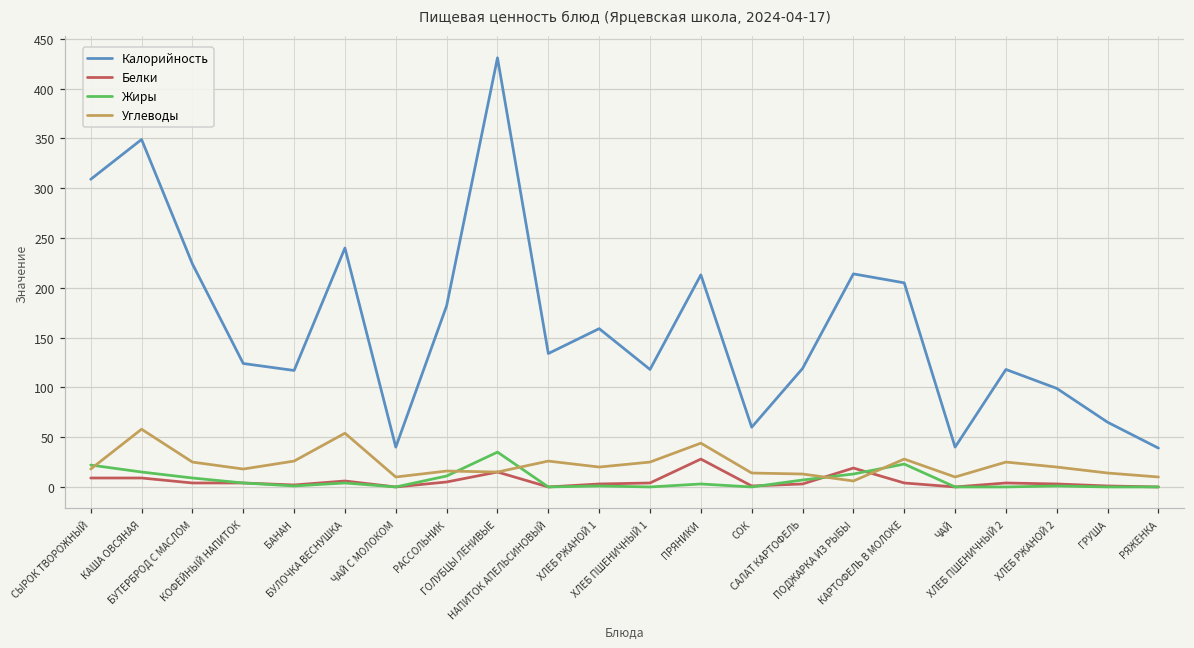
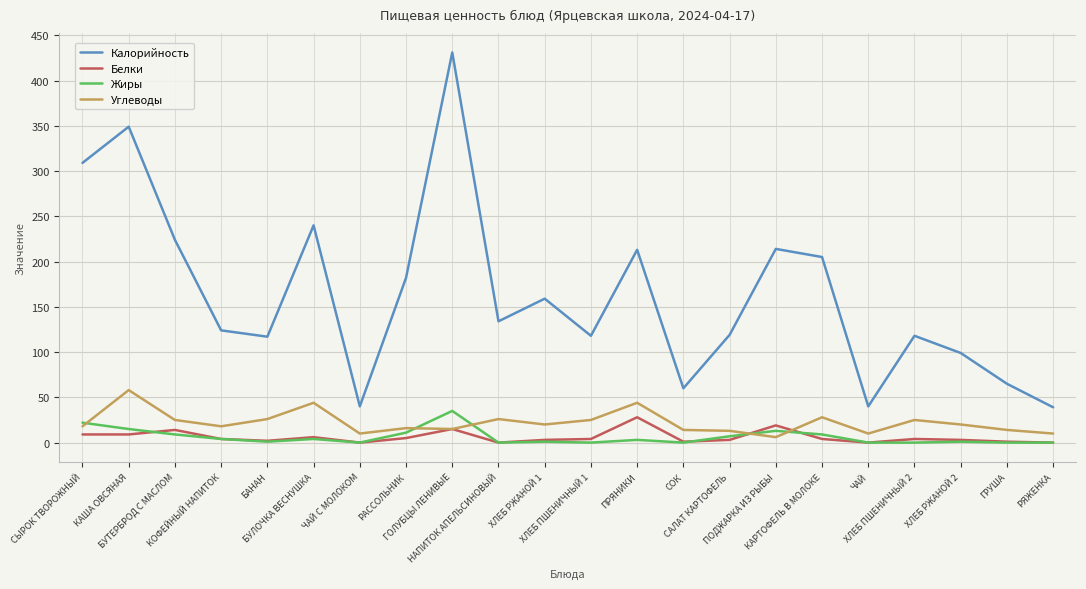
  {
    "Калорийность": {
      "СЫРОК ТВОРОЖНЫЙ": 310,
      "КАША ОВСЯНАЯ": 350,
      "БУТЕРБРОД С МАСЛОМ": 220,
      "КОФЕЙНЫЙ НАПИТОК": 120,
      "БАНАН": 120,
      "БУЛОЧКА ВЕСНУШКА": 240,
      "ЧАЙ С МОЛОКОМ": 40,
      "РАССОЛЬНИК": 180,
      "ГОЛУБЦЫ ЛЕНИВЫЕ": 430,
      "НАПИТОК АПЕЛЬСИНОВЫЙ": 130,
      "ХЛЕБ РЖАНОЙ 1": 160,
      "ХЛЕБ ПШЕНИЧНЫЙ 1": 120,
      "ПРЯНИКИ": 210,
      "СОК": 60,
      "САЛАТ КАРТОФЕЛЬ": 120,
      "ПОДЖАРКА ИЗ РЫБЫ": 210,
      "КАРТОФЕЛЬ В МОЛОКЕ": 210,
      "ЧАЙ": 40,
      "ХЛЕБ ПШЕНИЧНЫЙ 2": 120,
      "ХЛЕБ РЖАНОЙ 2": 100,
      "ГРУША": 70,
      "РЯЖЕНКА": 40
    },
    "Белки": {
      "СЫРОК ТВОРОЖНЫЙ": 10,
      "КАША ОВСЯНАЯ": 10,
-     "БУТЕРБРОД С МАСЛОМ": 0,
+     "БУТЕРБРОД С МАСЛОМ": 10,
      "РАССОЛЬНИК": 10,
      "ХЛЕБ ПШЕНИЧНЫЙ 1": 0,
      "ПРЯНИКИ": 30,
      "САЛАТ КАРТОФЕЛЬ": 0,
      "ПОДЖАРКА ИЗ РЫБЫ": 20,
      "КАРТОФЕЛЬ В МОЛОКЕ": 0,
      "ХЛЕБ ПШЕНИЧНЫЙ 2": 0
    },
    "Жиры": {
      "СЫРОК ТВОРОЖНЫЙ": 20,
      "КАША ОВСЯНАЯ": 20,
      "БУТЕРБРОД С МАСЛОМ": 10,
      "РАССОЛЬНИК": 10,
      "ГОЛУБЦЫ ЛЕНИВЫЕ": 40,
      "ХЛЕБ ПШЕНИЧНЫЙ 1": 0,
      "ПРЯНИКИ": 0,
      "САЛАТ КАРТОФЕЛЬ": 10,
      "ПОДЖАРКА ИЗ РЫБЫ": 10,
-     "КАРТОФЕЛЬ В МОЛОКЕ": 20,
+     "КАРТОФЕЛЬ В МОЛОКЕ": 10,
      "ХЛЕБ ПШЕНИЧНЫЙ 2": 0
    },
    "Углеводы": {
      "СЫРОК ТВОРОЖНЫЙ": 20,
      "КАША ОВСЯНАЯ": 60,
      "БУТЕРБРОД С МАСЛОМ": 30,
      "КОФЕЙНЫЙ НАПИТОК": 20,
      "БАНАН": 30,
-     "БУЛОЧКА ВЕСНУШКА": 50,
+     "БУЛОЧКА ВЕСНУШКА": 40,
      "ЧАЙ С МОЛОКОМ": 10,
      "РАССОЛЬНИК": 20,
      "НАПИТОК АПЕЛЬСИНОВЫЙ": 30,
      "ХЛЕБ РЖАНОЙ 1": 20,
      "ХЛЕБ ПШЕНИЧНЫЙ 1": 30,
      "ПРЯНИКИ": 40,
      "СОК": 10,
      "САЛАТ КАРТОФЕЛЬ": 10,
      "ПОДЖАРКА ИЗ РЫБЫ": 10,
      "КАРТОФЕЛЬ В МОЛОКЕ": 30,
      "ЧАЙ": 10,
      "ХЛЕБ ПШЕНИЧНЫЙ 2": 30,
      "ХЛЕБ РЖАНОЙ 2": 20,
      "ГРУША": 10,
      "РЯЖЕНКА": 10
    }
  }
